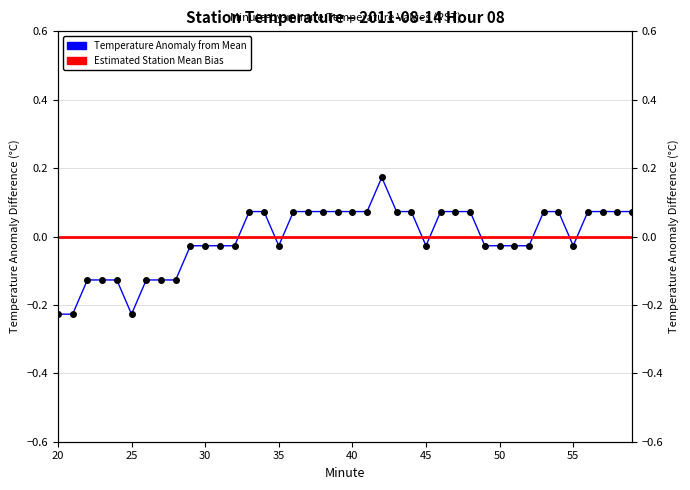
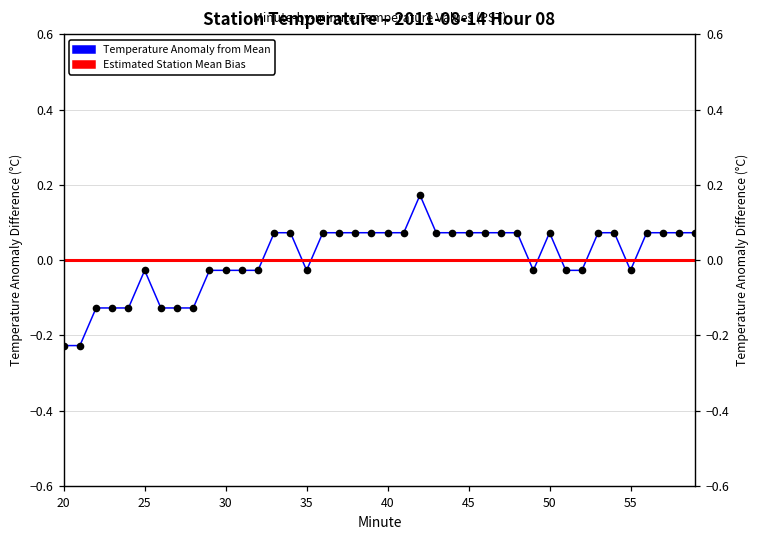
  {
    "20": -0.23,
-   "25": -0.23,
+   "25": -0.03,
    "30": -0.03,
    "35": -0.03,
    "40": 0.07,
-   "45": -0.03,
-   "50": -0.03,
+   "45": 0.07,
+   "50": 0.07,
    "55": -0.03
  }
